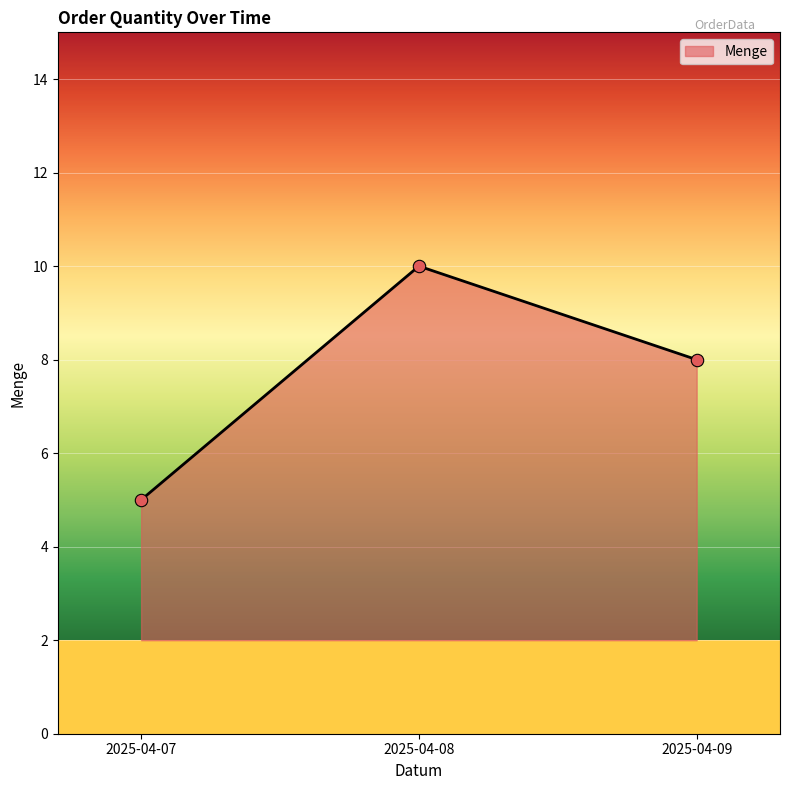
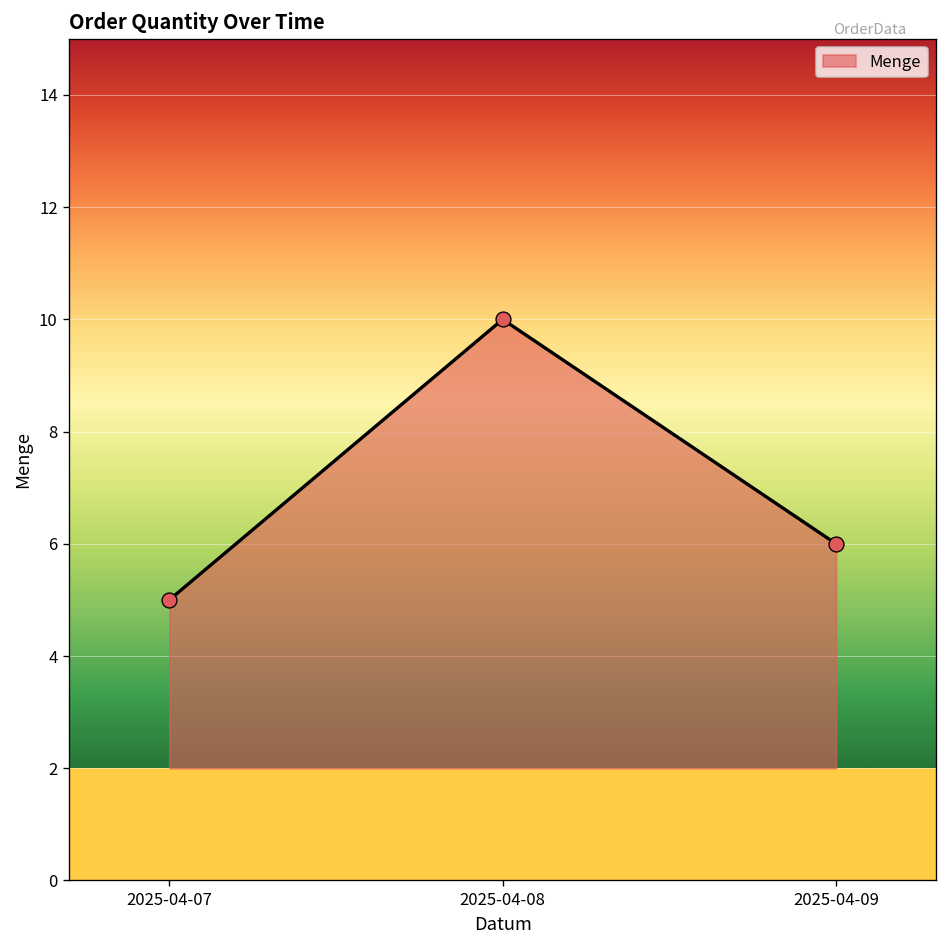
  {
    "2025-04-07": 5,
    "2025-04-08": 10,
-   "2025-04-09": 8
+   "2025-04-09": 6
  }
